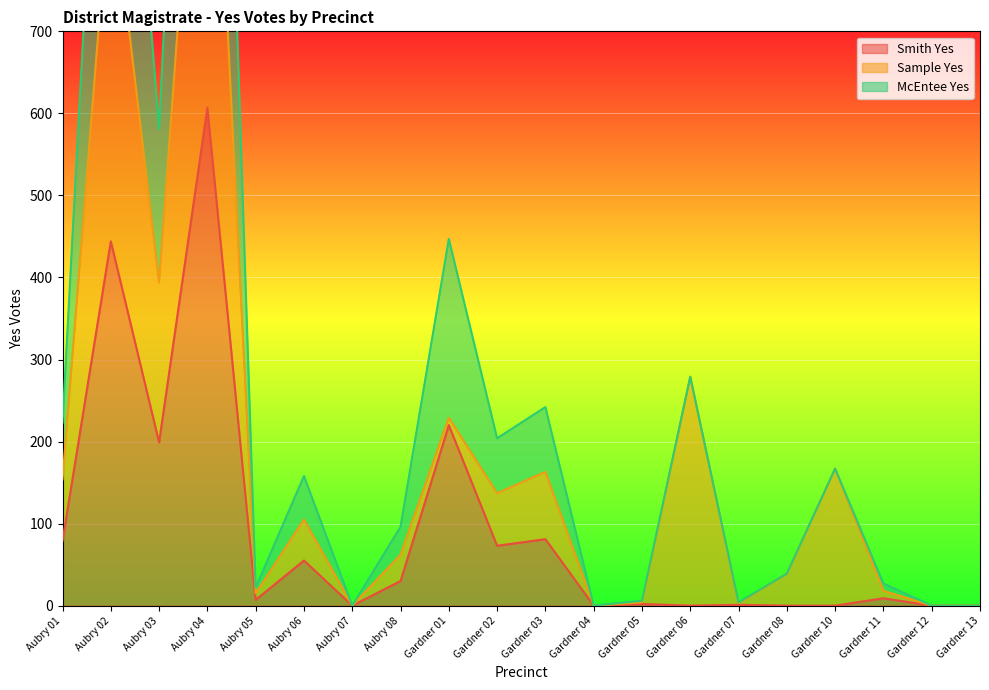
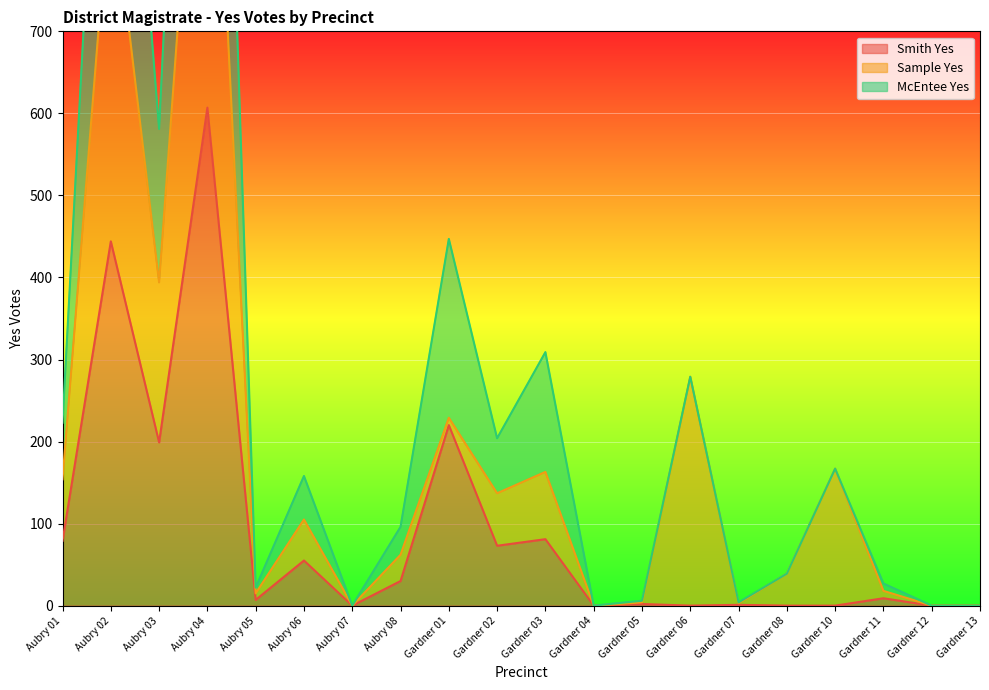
  {
    "Smith Yes": {
      "Aubry 01": 80,
      "Aubry 02": 440,
      "Aubry 03": 200,
      "Aubry 04": 610,
      "Aubry 05": 10,
      "Aubry 06": 60,
      "Aubry 08": 30,
      "Gardner 01": 220,
      "Gardner 02": 70,
      "Gardner 03": 80,
      "Gardner 06": 0,
      "Gardner 08": 0,
      "Gardner 10": 0,
      "Gardner 11": 10
    },
    "Sample Yes": {
      "Aubry 01": 80,
      "Aubry 03": 200,
      "Aubry 05": 10,
      "Aubry 06": 50,
      "Aubry 08": 30,
      "Gardner 01": 10,
      "Gardner 02": 60,
      "Gardner 03": 80,
      "Gardner 11": 10
    },
    "McEntee Yes": {
      "Aubry 01": 70,
      "Aubry 03": 190,
      "Aubry 05": 10,
      "Aubry 06": 50,
      "Aubry 08": 30,
      "Gardner 01": 220,
      "Gardner 02": 70,
-     "Gardner 03": 80,
+     "Gardner 03": 150,
      "Gardner 11": 10
    }
  }
